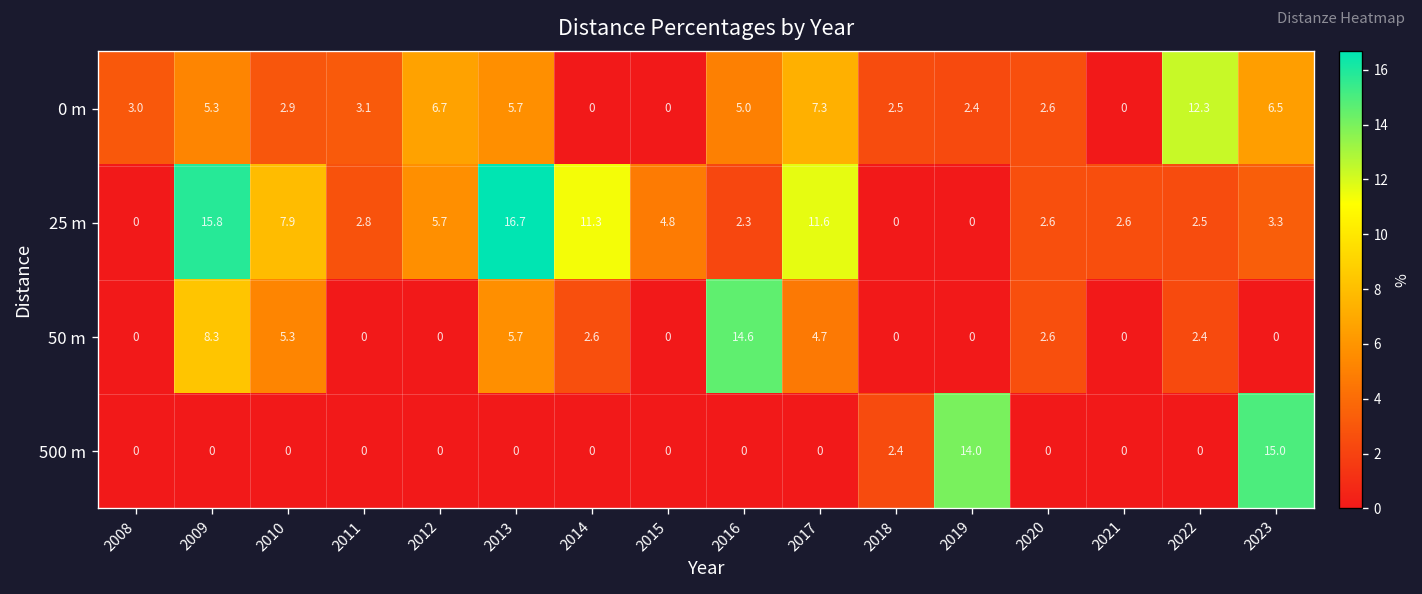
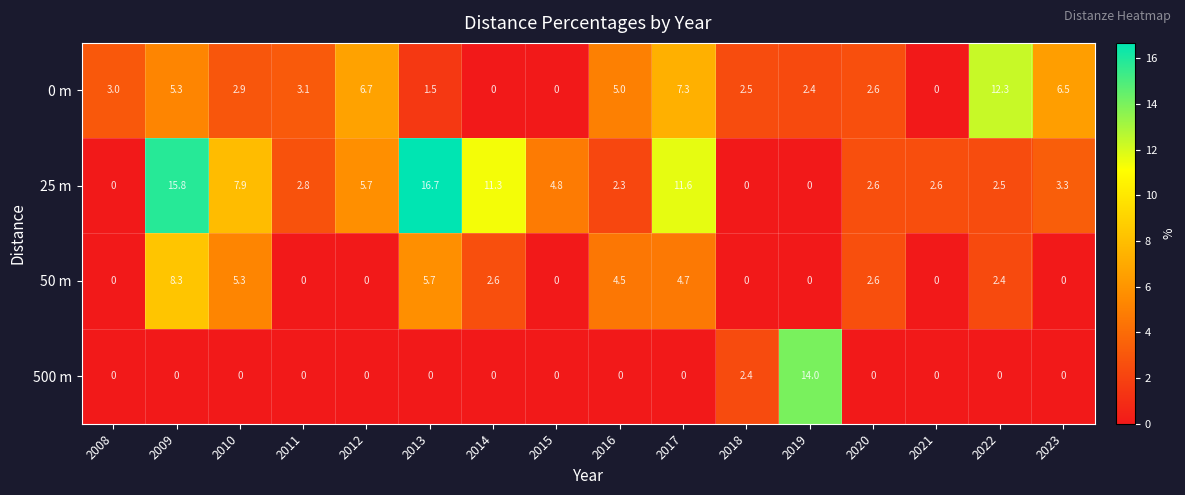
  {
    "0 m": {
      "2008": 3.0,
      "2009": 5.3,
      "2010": 2.9,
      "2011": 3.1,
      "2012": 6.7,
-     "2013": 5.7,
+     "2013": 1.5,
      "2014": 0,
      "2015": 0,
      "2016": 5.0,
      "2017": 7.3,
      "2018": 2.5,
      "2019": 2.4,
      "2020": 2.6,
      "2021": 0,
      "2022": 12.3,
      "2023": 6.5
    },
    "25 m": {
      "2008": 0,
      "2009": 15.8,
      "2010": 7.9,
      "2011": 2.8,
      "2012": 5.7,
      "2013": 16.7,
      "2014": 11.3,
      "2015": 4.8,
      "2016": 2.3,
      "2017": 11.6,
      "2018": 0,
      "2019": 0,
      "2020": 2.6,
      "2021": 2.6,
      "2022": 2.5,
      "2023": 3.3
    },
    "50 m": {
      "2008": 0,
      "2009": 8.3,
      "2010": 5.3,
      "2011": 0,
      "2012": 0,
      "2013": 5.7,
      "2014": 2.6,
      "2015": 0,
-     "2016": 14.6,
+     "2016": 4.5,
      "2017": 4.7,
      "2018": 0,
      "2019": 0,
      "2020": 2.6,
      "2021": 0,
      "2022": 2.4,
      "2023": 0
    },
    "500 m": {
      "2008": 0,
      "2009": 0,
      "2010": 0,
      "2011": 0,
      "2012": 0,
      "2013": 0,
      "2014": 0,
      "2015": 0,
      "2016": 0,
      "2017": 0,
      "2018": 2.4,
      "2019": 14.0,
      "2020": 0,
      "2021": 0,
      "2022": 0,
-     "2023": 15.0
+     "2023": 0
    }
  }
